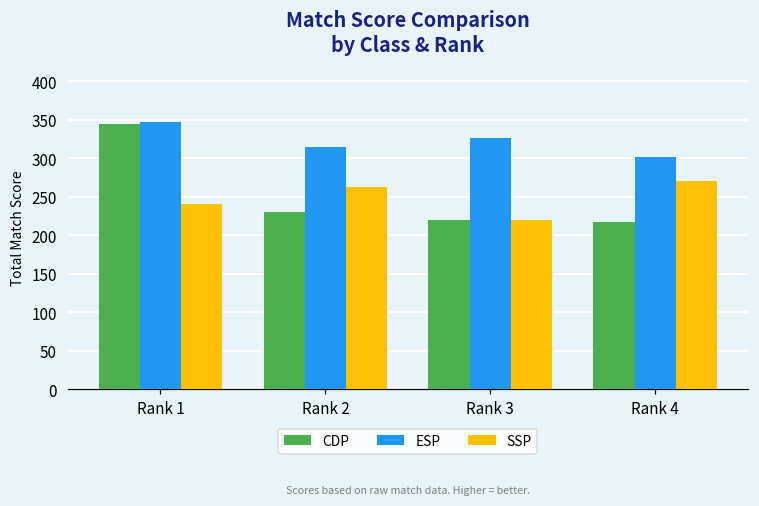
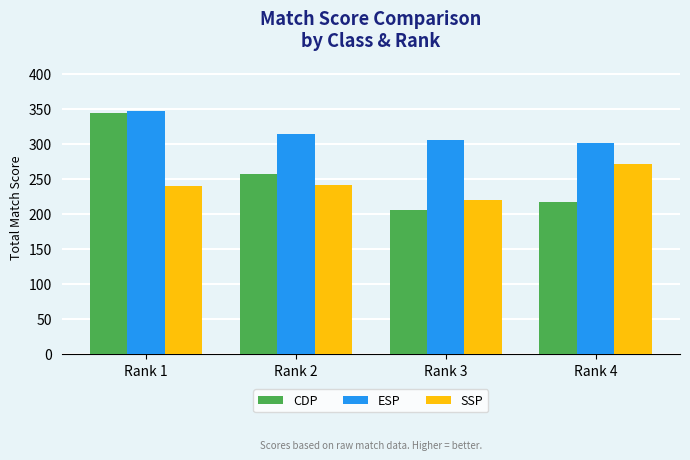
  {
    "CDP": {
      "Rank 1": 340,
-     "Rank 2": 230,
-     "Rank 3": 220,
+     "Rank 2": 260,
+     "Rank 3": 210,
      "Rank 4": 220
    },
    "ESP": {
      "Rank 1": 350,
      "Rank 2": 310,
-     "Rank 3": 330,
+     "Rank 3": 310,
      "Rank 4": 300
    },
    "SSP": {
      "Rank 1": 240,
-     "Rank 2": 260,
+     "Rank 2": 240,
      "Rank 3": 220,
      "Rank 4": 270
    }
  }
